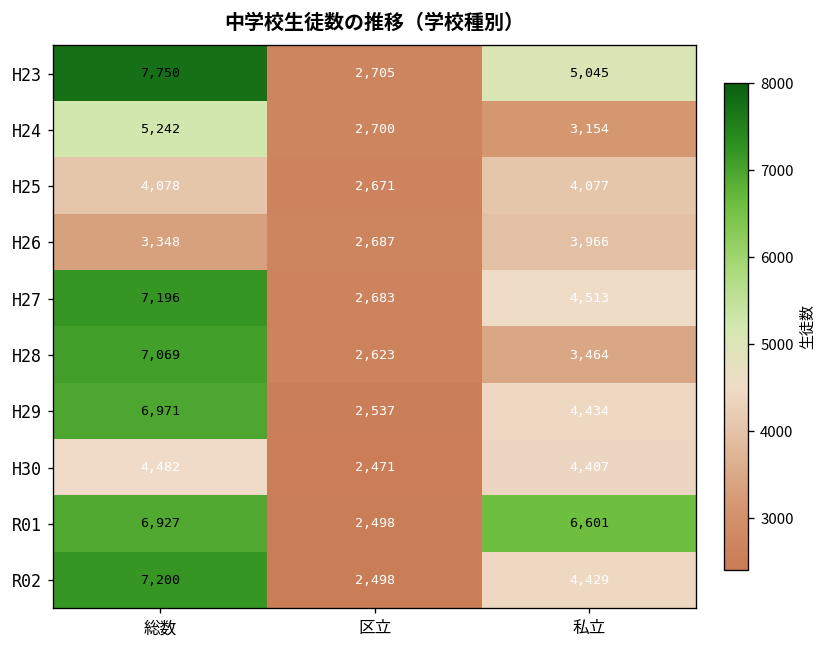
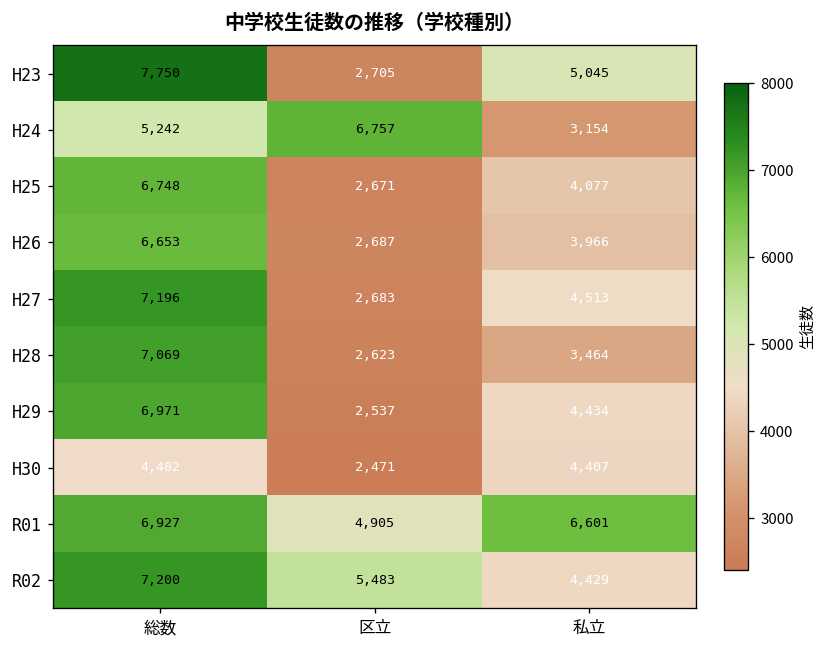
  {
    "H23": {
      "総数": "7,750",
      "区立": "2,705",
      "私立": "5,045"
    },
    "H24": {
      "総数": "5,242",
-     "区立": "2,700",
+     "区立": "6,757",
      "私立": "3,154"
    },
    "H25": {
-     "総数": "4,078",
+     "総数": "6,748",
      "区立": "2,671",
      "私立": "4,077"
    },
    "H26": {
-     "総数": "3,348",
+     "総数": "6,653",
      "区立": "2,687",
      "私立": "3,966"
    },
    "H27": {
      "総数": "7,196",
      "区立": "2,683",
      "私立": "4,513"
    },
    "H28": {
      "総数": "7,069",
      "区立": "2,623",
      "私立": "3,464"
    },
    "H29": {
      "総数": "6,971",
      "区立": "2,537",
      "私立": "4,434"
    },
    "H30": {
      "総数": "4,482",
      "区立": "2,471",
      "私立": "4,407"
    },
    "R01": {
      "総数": "6,927",
-     "区立": "2,498",
+     "区立": "4,905",
      "私立": "6,601"
    },
    "R02": {
      "総数": "7,200",
-     "区立": "2,498",
+     "区立": "5,483",
      "私立": "4,429"
    }
  }
